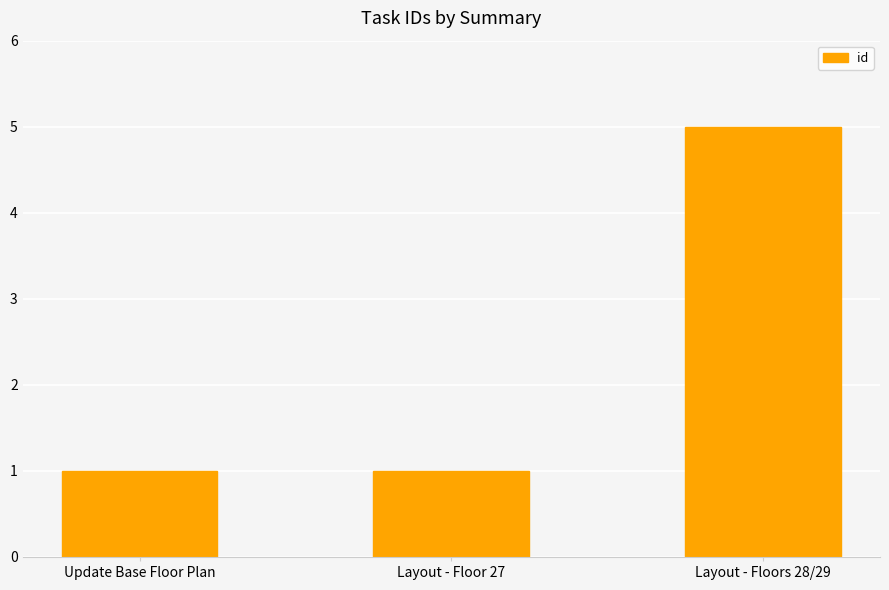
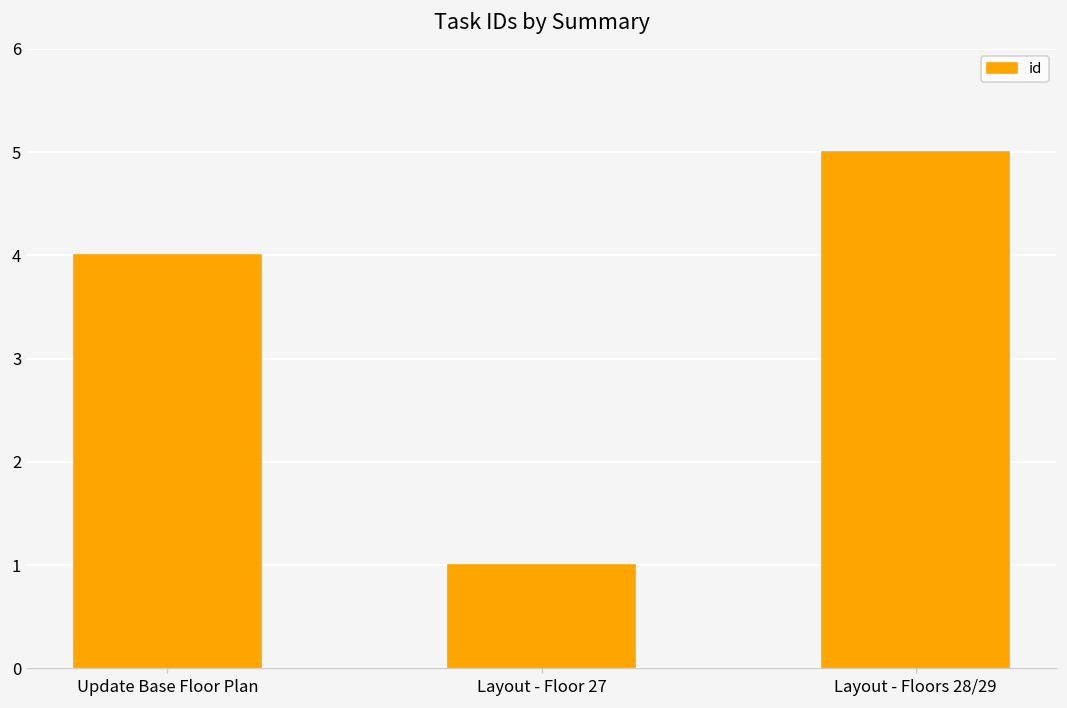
  {
-   "Update Base Floor Plan": 1,
+   "Update Base Floor Plan": 4,
    "Layout - Floor 27": 1,
    "Layout - Floors 28/29": 5
  }
